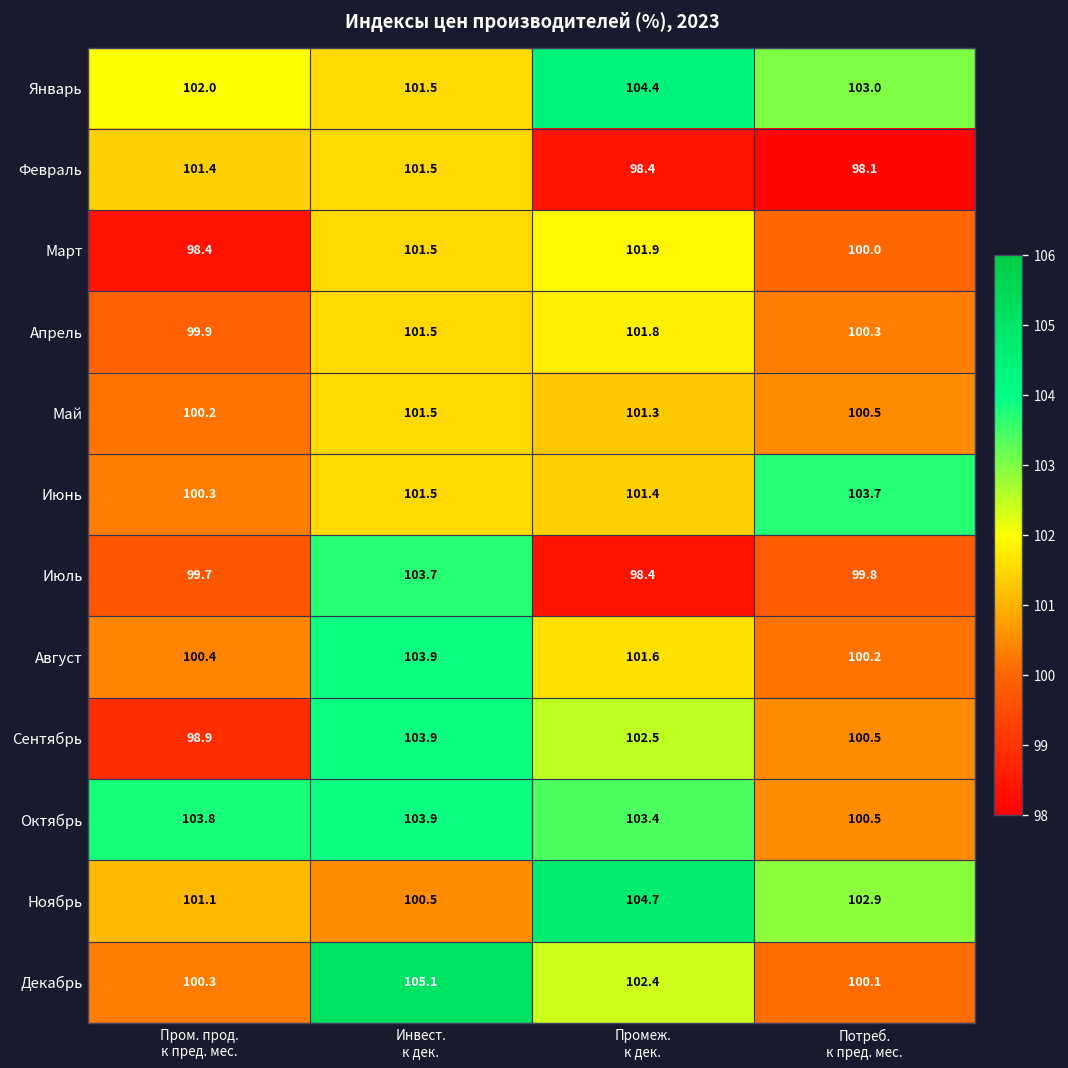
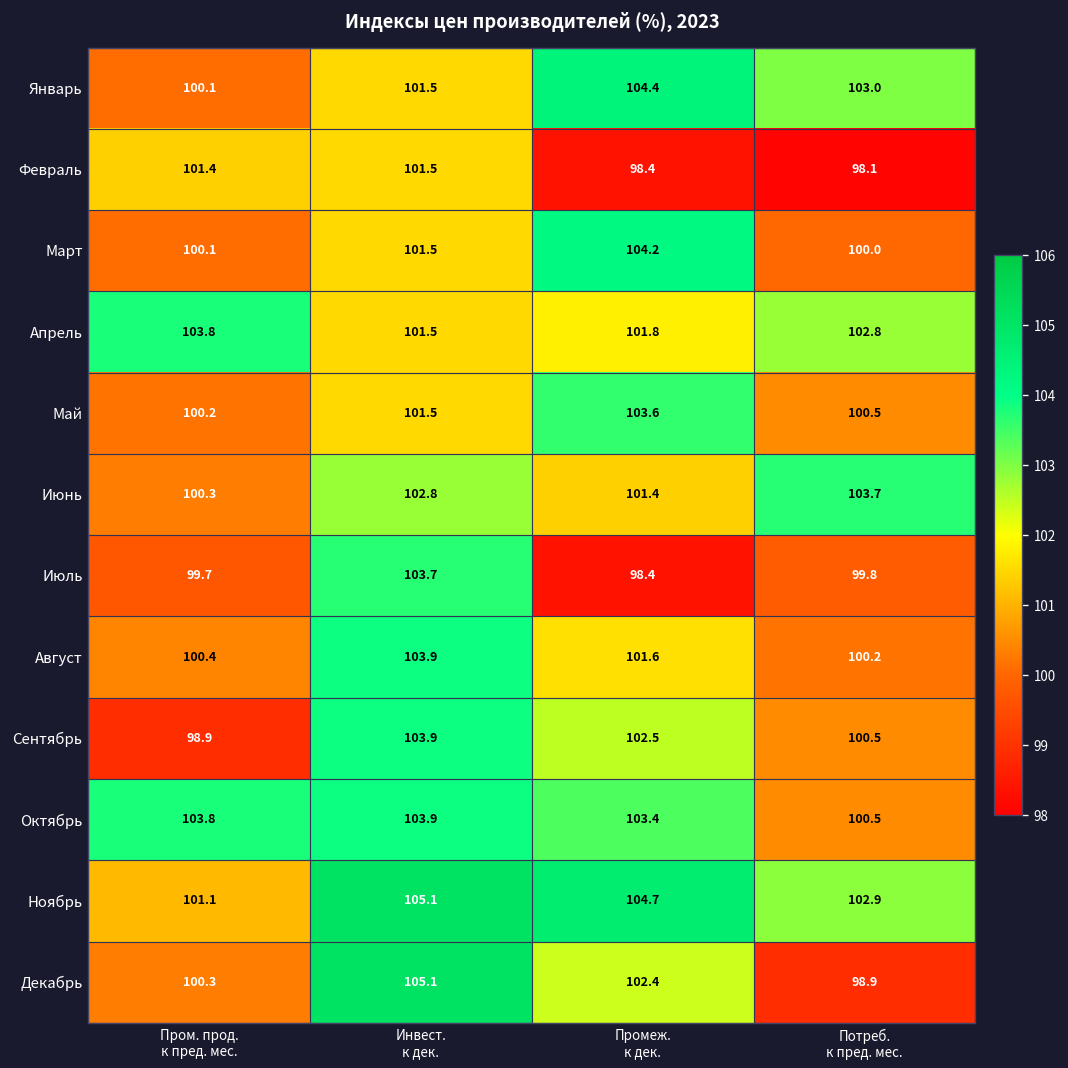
  {
    "Январь": {
-     "Пром. прод. к пред. мес.": 102.0,
+     "Пром. прод. к пред. мес.": 100.1,
      "Инвест. к дек.": 101.5,
      "Промеж. к дек.": 104.4,
      "Потреб. к пред. мес.": 103.0
    },
    "Февраль": {
      "Пром. прод. к пред. мес.": 101.4,
      "Инвест. к дек.": 101.5,
      "Промеж. к дек.": 98.4,
      "Потреб. к пред. мес.": 98.1
    },
    "Март": {
-     "Пром. прод. к пред. мес.": 98.4,
+     "Пром. прод. к пред. мес.": 100.1,
      "Инвест. к дек.": 101.5,
-     "Промеж. к дек.": 101.9,
+     "Промеж. к дек.": 104.2,
      "Потреб. к пред. мес.": 100.0
    },
    "Апрель": {
-     "Пром. прод. к пред. мес.": 99.9,
+     "Пром. прод. к пред. мес.": 103.8,
      "Инвест. к дек.": 101.5,
      "Промеж. к дек.": 101.8,
-     "Потреб. к пред. мес.": 100.3
+     "Потреб. к пред. мес.": 102.8
    },
    "Май": {
      "Пром. прод. к пред. мес.": 100.2,
      "Инвест. к дек.": 101.5,
-     "Промеж. к дек.": 101.3,
+     "Промеж. к дек.": 103.6,
      "Потреб. к пред. мес.": 100.5
    },
    "Июнь": {
      "Пром. прод. к пред. мес.": 100.3,
-     "Инвест. к дек.": 101.5,
+     "Инвест. к дек.": 102.8,
      "Промеж. к дек.": 101.4,
      "Потреб. к пред. мес.": 103.7
    },
    "Июль": {
      "Пром. прод. к пред. мес.": 99.7,
      "Инвест. к дек.": 103.7,
      "Промеж. к дек.": 98.4,
      "Потреб. к пред. мес.": 99.8
    },
    "Август": {
      "Пром. прод. к пред. мес.": 100.4,
      "Инвест. к дек.": 103.9,
      "Промеж. к дек.": 101.6,
      "Потреб. к пред. мес.": 100.2
    },
    "Сентябрь": {
      "Пром. прод. к пред. мес.": 98.9,
      "Инвест. к дек.": 103.9,
      "Промеж. к дек.": 102.5,
      "Потреб. к пред. мес.": 100.5
    },
    "Октябрь": {
      "Пром. прод. к пред. мес.": 103.8,
      "Инвест. к дек.": 103.9,
      "Промеж. к дек.": 103.4,
      "Потреб. к пред. мес.": 100.5
    },
    "Ноябрь": {
      "Пром. прод. к пред. мес.": 101.1,
-     "Инвест. к дек.": 100.5,
+     "Инвест. к дек.": 105.1,
      "Промеж. к дек.": 104.7,
      "Потреб. к пред. мес.": 102.9
    },
    "Декабрь": {
      "Пром. прод. к пред. мес.": 100.3,
      "Инвест. к дек.": 105.1,
      "Промеж. к дек.": 102.4,
-     "Потреб. к пред. мес.": 100.1
+     "Потреб. к пред. мес.": 98.9
    }
  }
